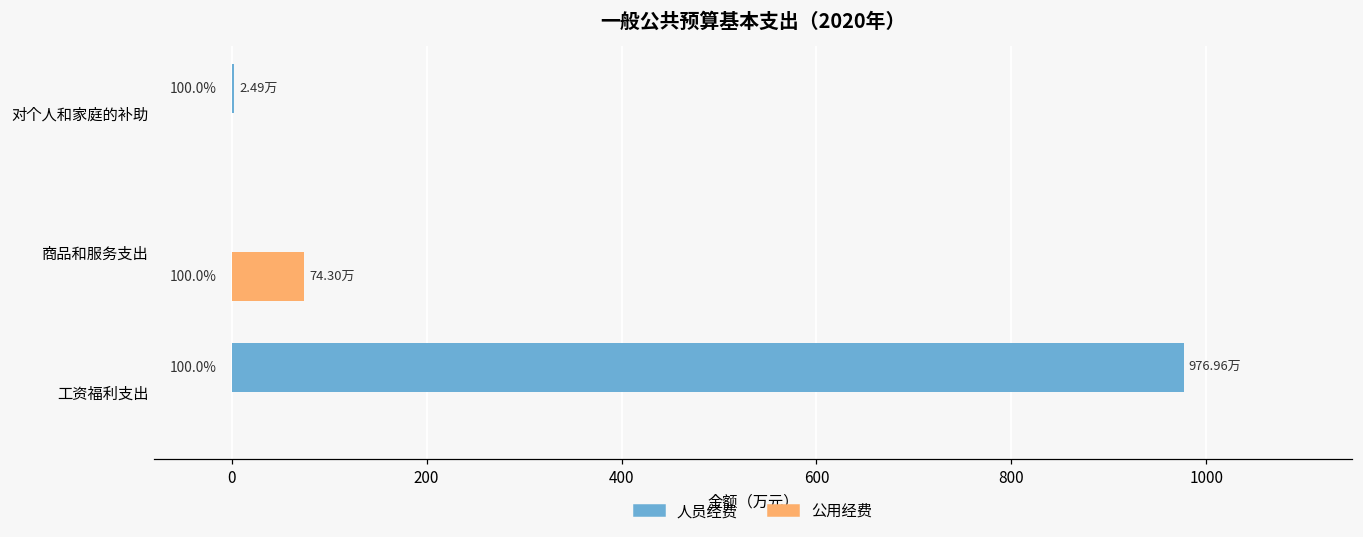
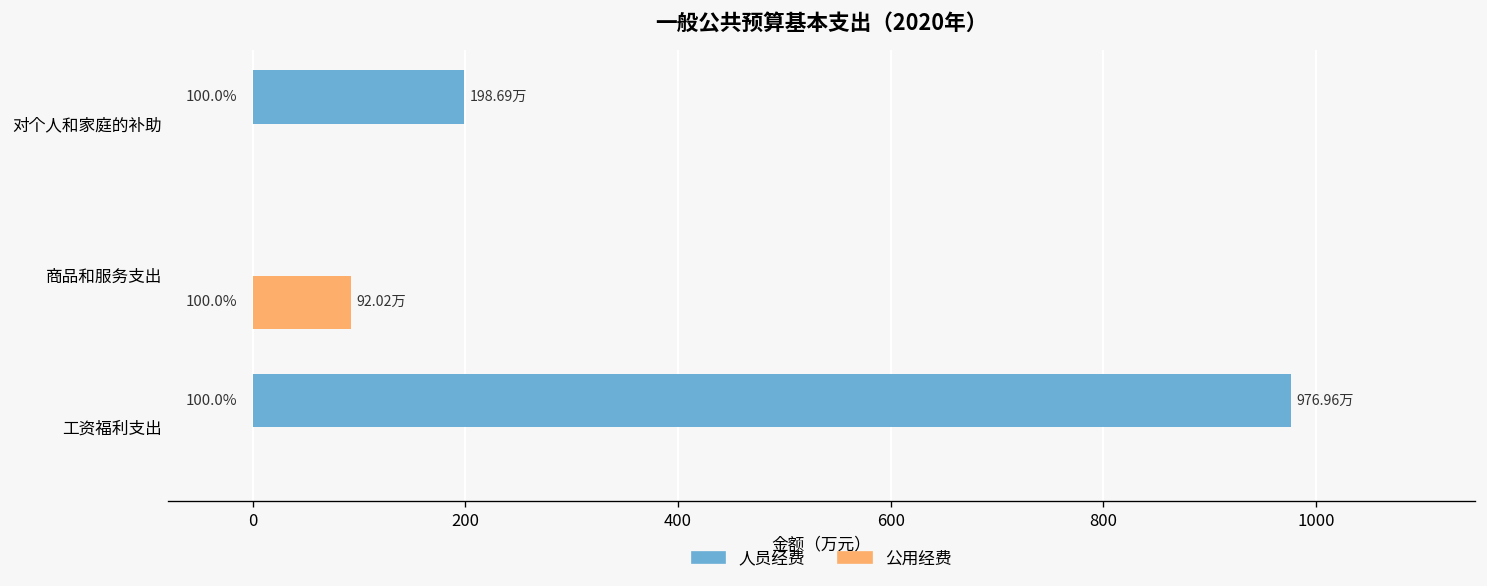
  {
    "人员经费": {
-     "对个人和家庭的补助": "2.49万",
+     "对个人和家庭的补助": "198.69万",
      "工资福利支出": "976.96万"
    },
    "公用经费": {
-     "商品和服务支出": "74.30万"
+     "商品和服务支出": "92.02万"
    }
  }
